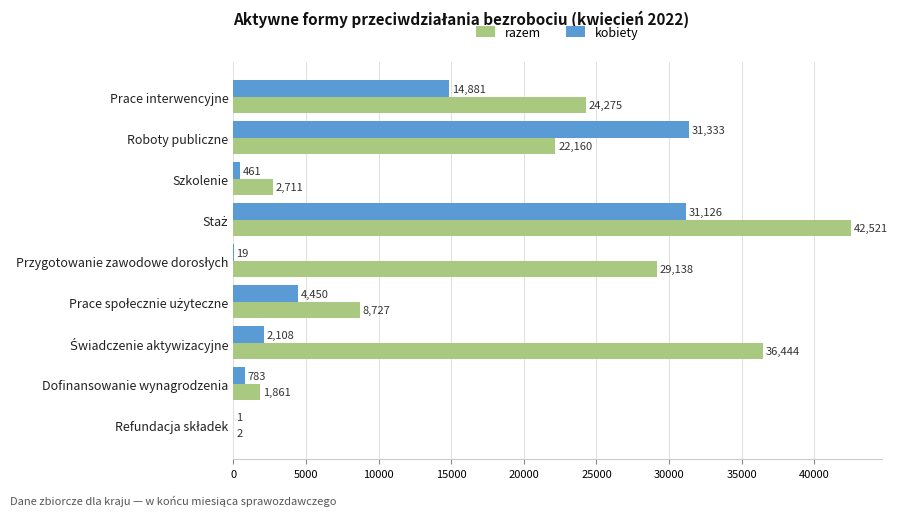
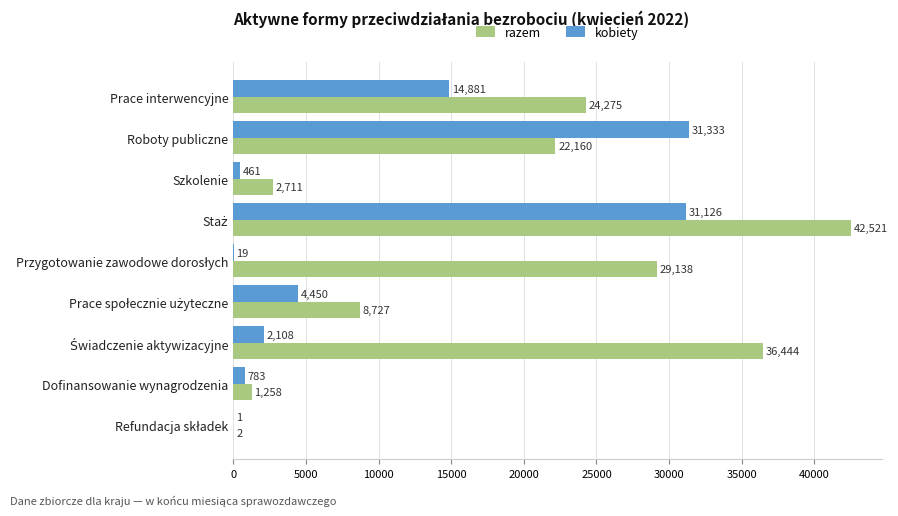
  {
    "razem": {
      "Prace interwencyjne": "24,275",
      "Roboty publiczne": "22,160",
      "Szkolenie": "2,711",
      "Staż": "42,521",
      "Przygotowanie zawodowe dorosłych": "29,138",
      "Prace społecznie użyteczne": "8,727",
      "Świadczenie aktywizacyjne": "36,444",
-     "Dofinansowanie wynagrodzenia": "1,861",
+     "Dofinansowanie wynagrodzenia": "1,258",
      "Refundacja składek": "2"
    },
    "kobiety": {
      "Prace interwencyjne": "14,881",
      "Roboty publiczne": "31,333",
      "Szkolenie": "461",
      "Staż": "31,126",
      "Przygotowanie zawodowe dorosłych": "19",
      "Prace społecznie użyteczne": "4,450",
      "Świadczenie aktywizacyjne": "2,108",
      "Dofinansowanie wynagrodzenia": "783",
      "Refundacja składek": "1"
    }
  }
